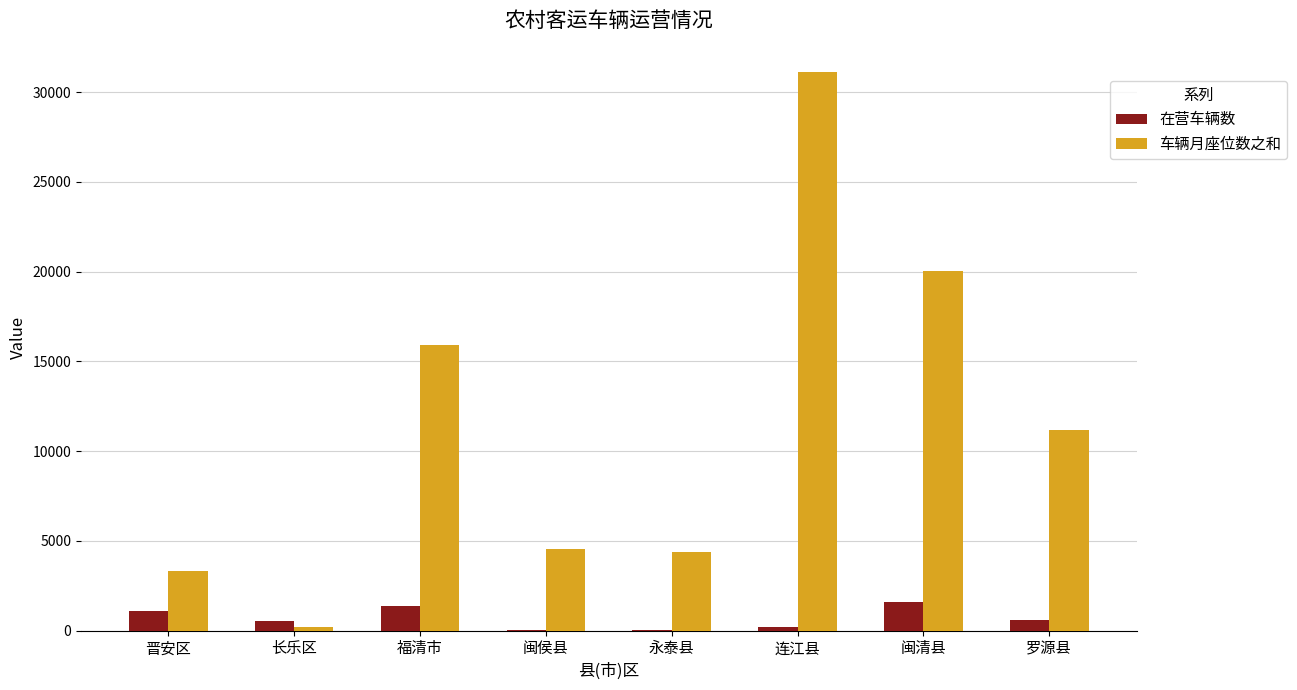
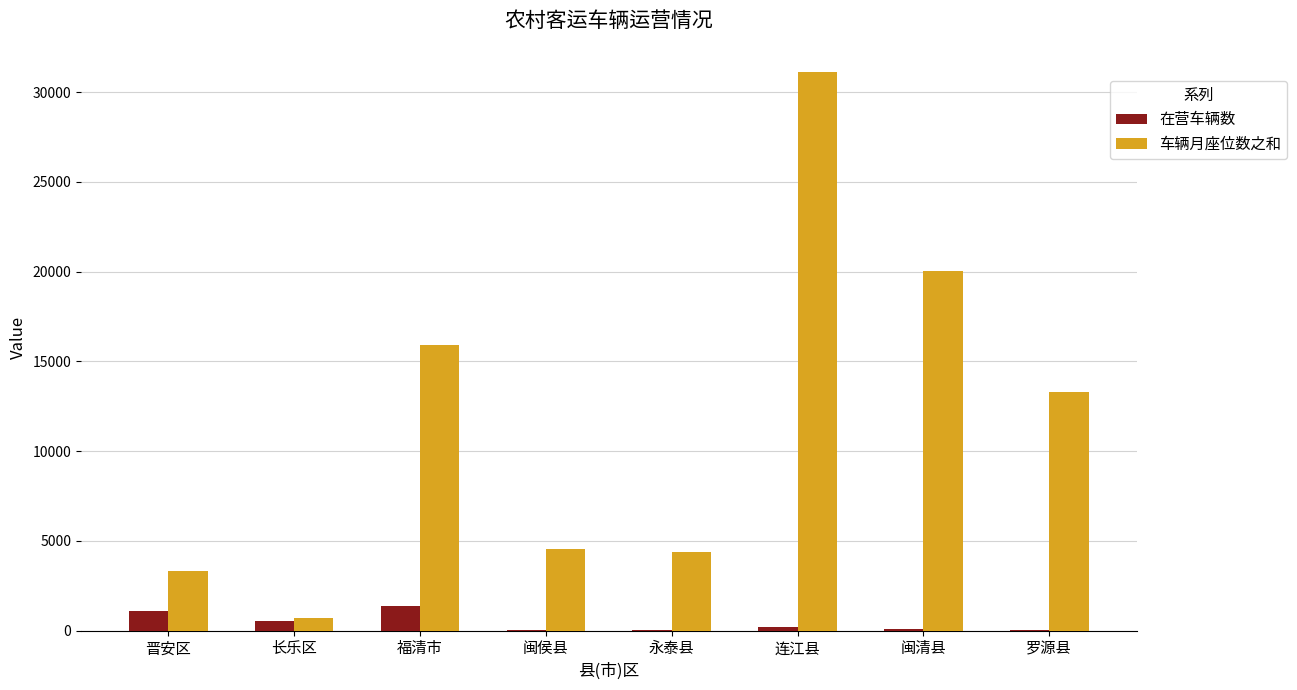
  {
    "在营车辆数": {
      "晋安区": 1100,
      "长乐区": 500,
      "福清市": 1300,
      "连江县": 200,
-     "闽清县": 1600,
-     "罗源县": 600
+     "闽清县": 100,
+     "罗源县": 100
    },
    "车辆月座位数之和": {
      "晋安区": 3300,
-     "长乐区": 200,
+     "长乐区": 700,
      "福清市": 15900,
      "闽侯县": 4500,
      "永泰县": 4400,
      "连江县": 31100,
      "闽清县": 20000,
-     "罗源县": 11200
+     "罗源县": 13300
    }
  }
